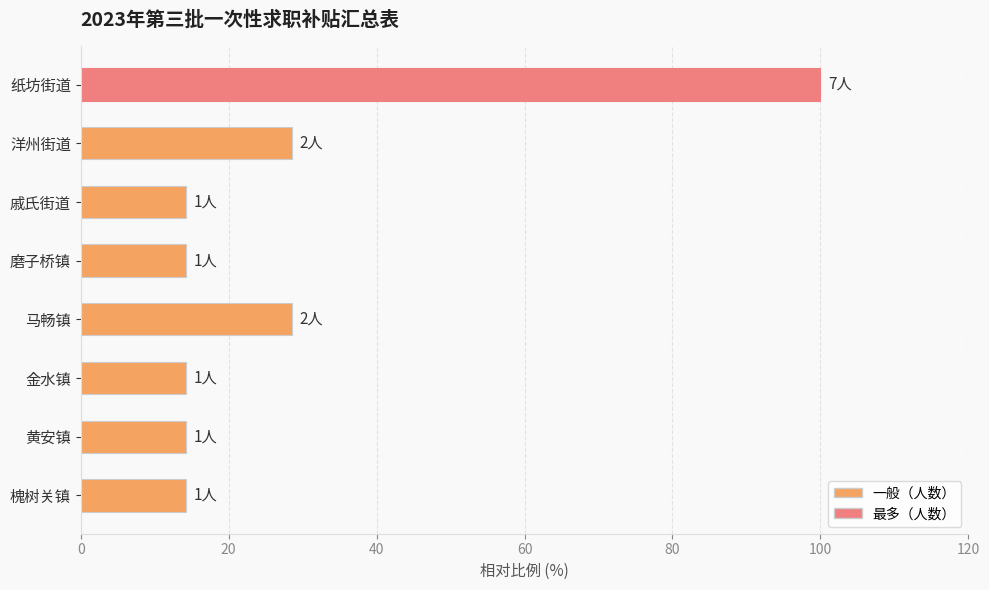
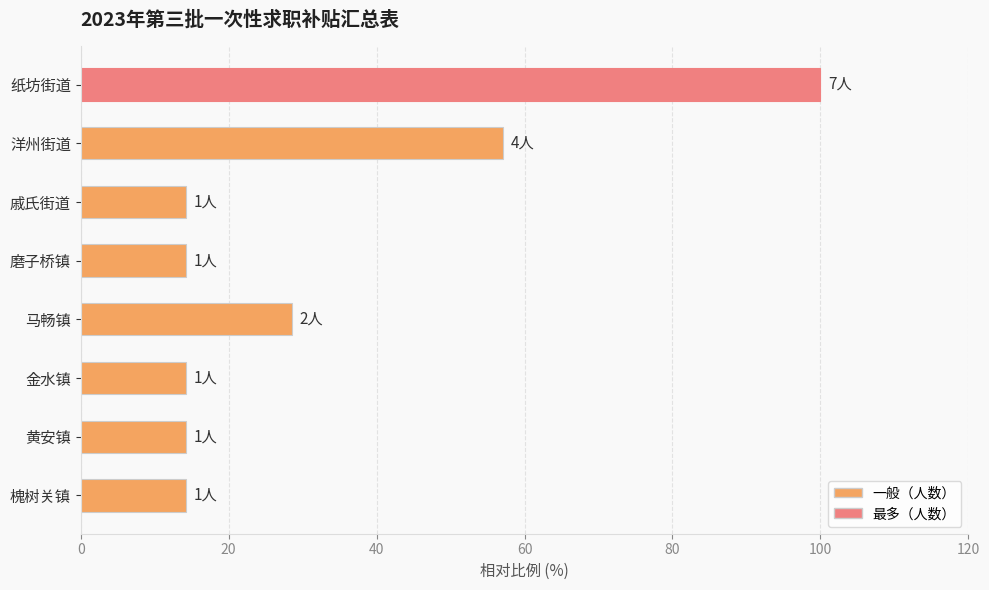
  {
-   "洋州街道": "2人"
+   "洋州街道": "4人"
  }
